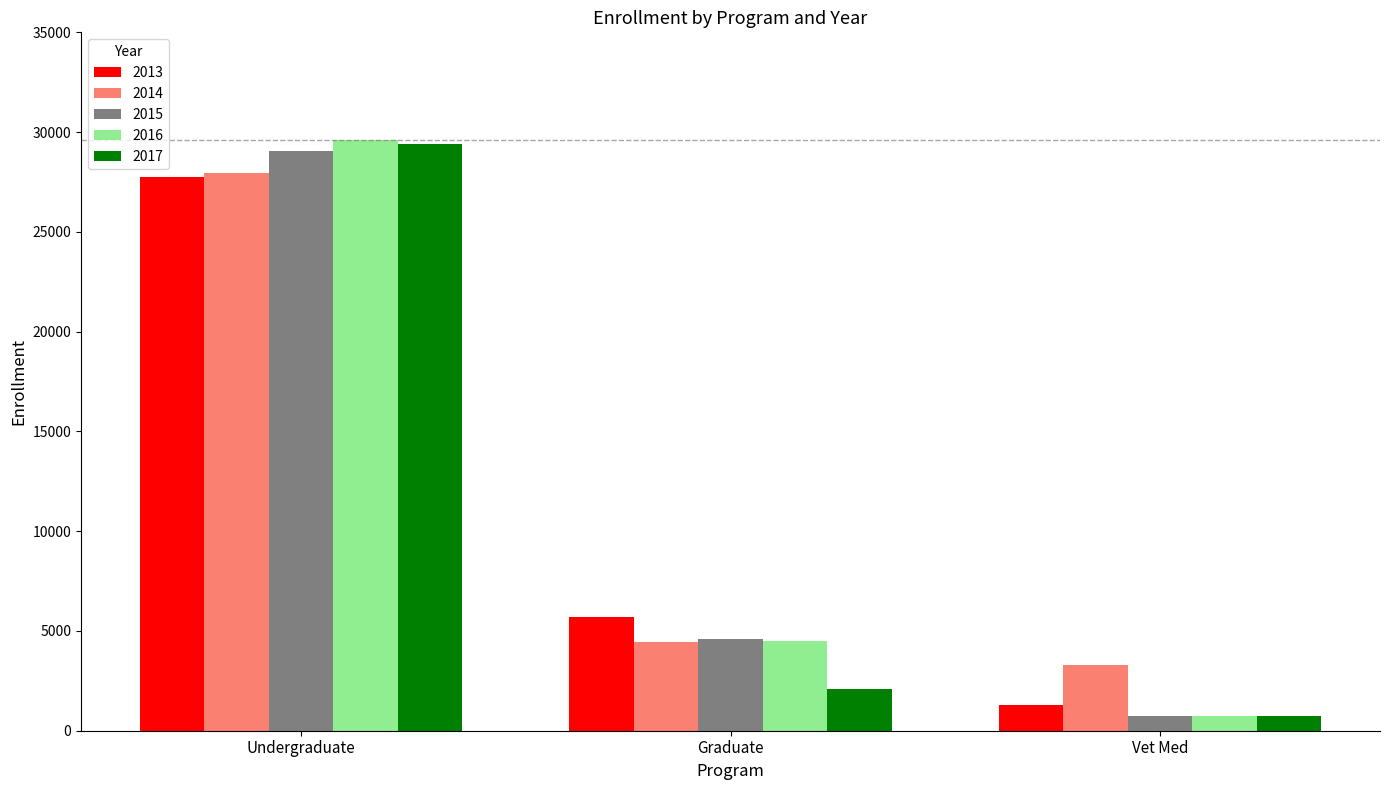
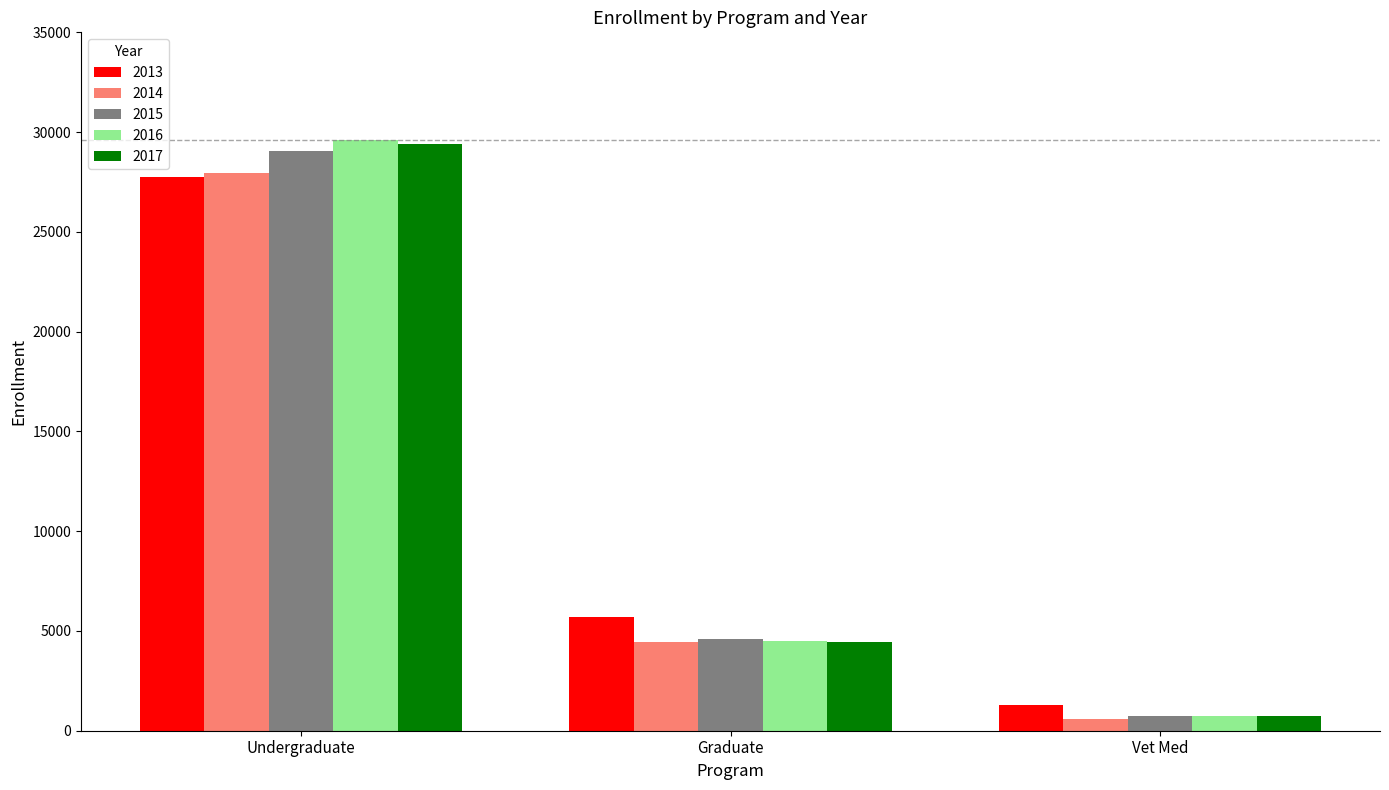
  {
    "2013": {
      "Undergraduate": 27800,
      "Graduate": 5700,
      "Vet Med": 1300
    },
    "2014": {
      "Undergraduate": 27900,
      "Graduate": 4400,
-     "Vet Med": 3300
+     "Vet Med": 600
    },
    "2015": {
      "Undergraduate": 29100,
      "Graduate": 4600,
      "Vet Med": 700
    },
    "2016": {
      "Undergraduate": 29600,
      "Graduate": 4500,
      "Vet Med": 700
    },
    "2017": {
      "Undergraduate": 29400,
-     "Graduate": 2100,
+     "Graduate": 4400,
      "Vet Med": 700
    }
  }
